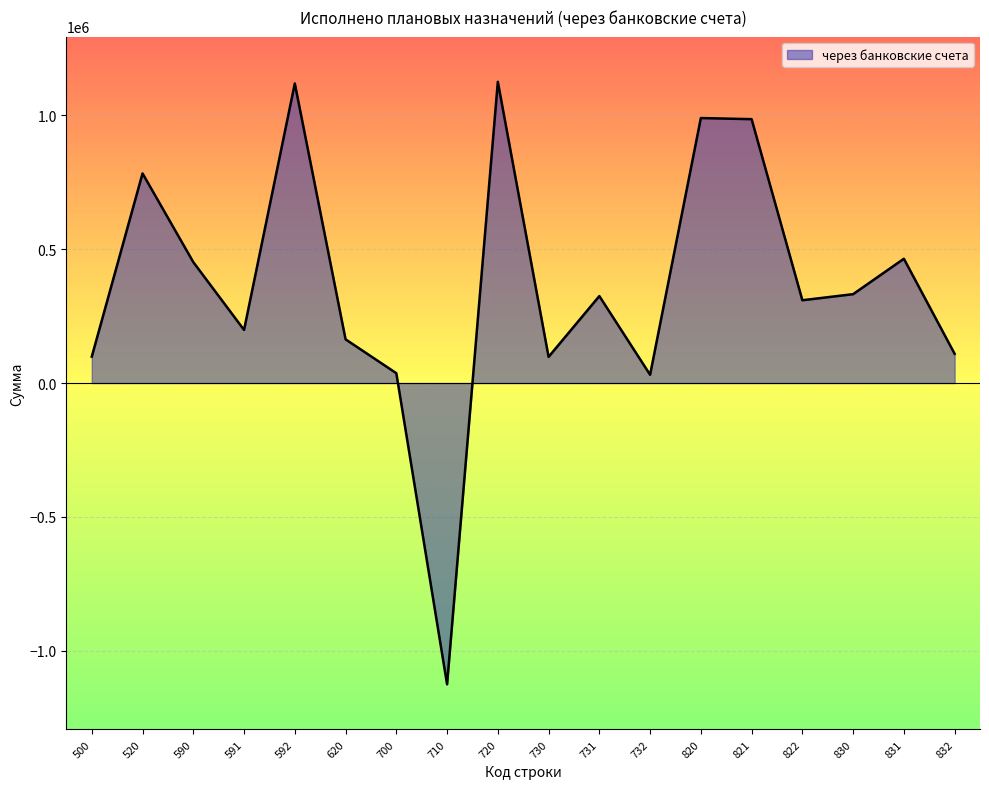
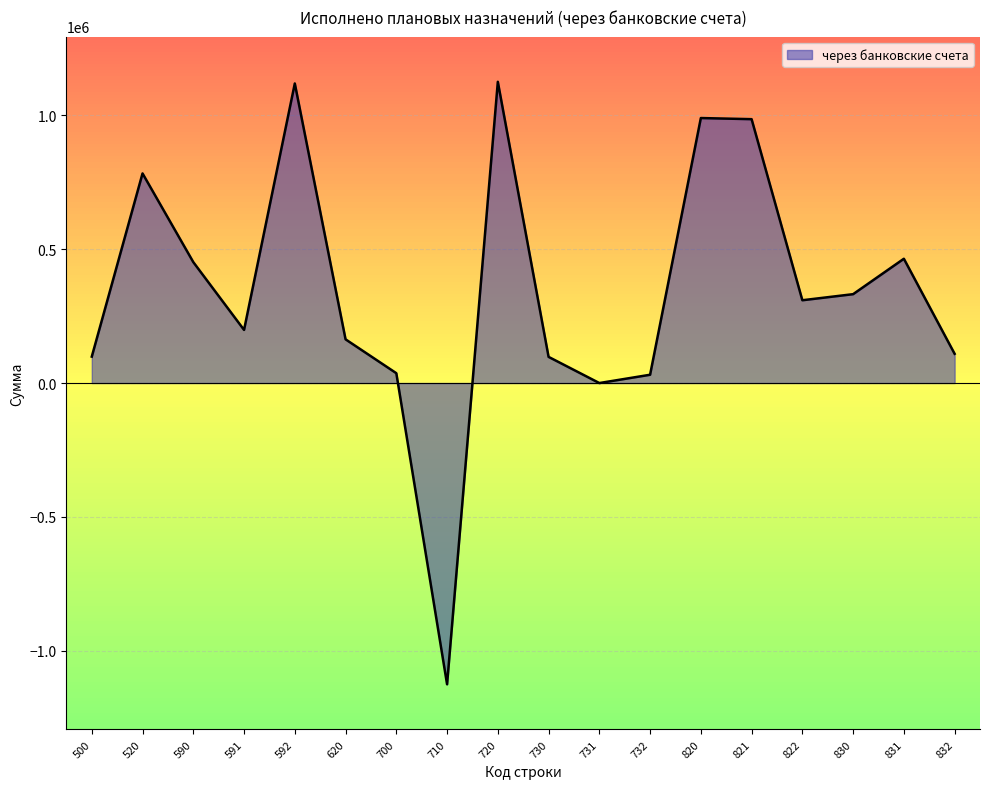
  {
    "через банковские счета": {
-     "731": 320000
+     "731": 0
    }
  }
